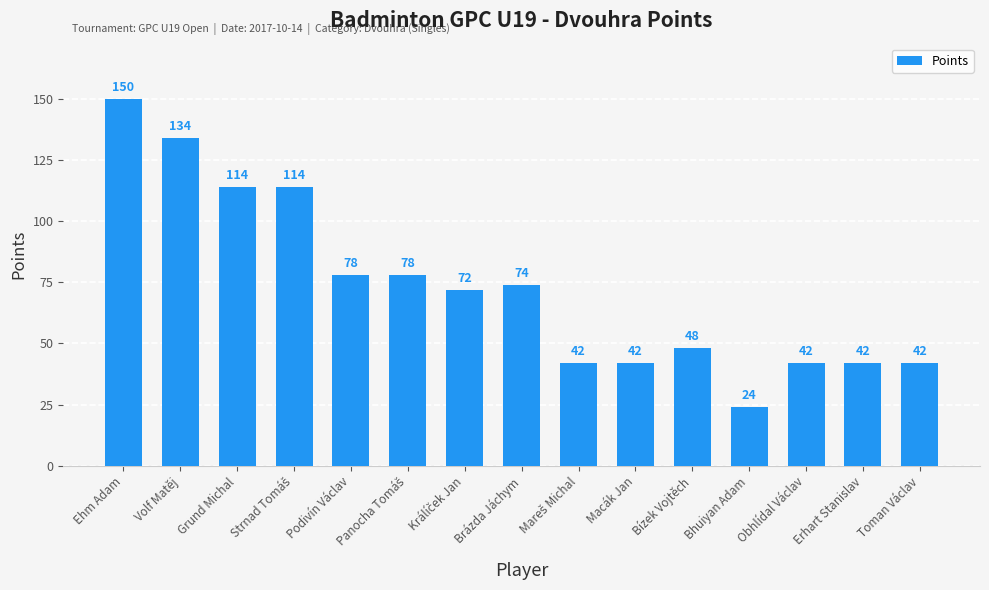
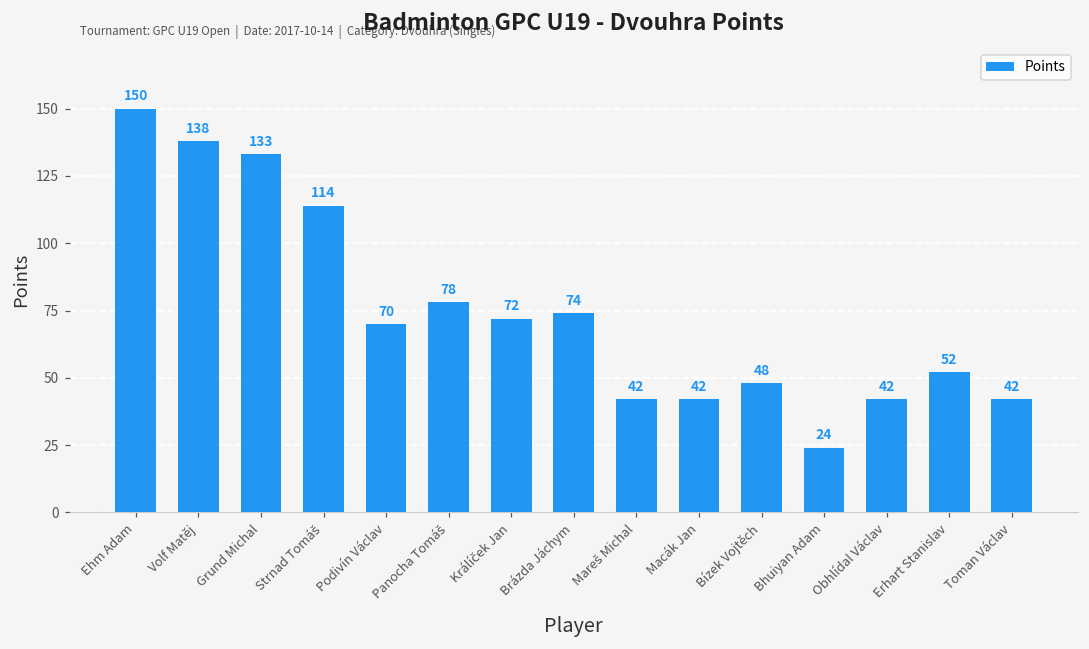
  {
    "Ehm Adam": 150,
-   "Volf Matěj": 134,
-   "Grund Michal": 114,
+   "Volf Matěj": 138,
+   "Grund Michal": 133,
    "Strnad Tomáš": 114,
-   "Podivín Václav": 78,
+   "Podivín Václav": 70,
    "Panocha Tomáš": 78,
    "Králíček Jan": 72,
    "Brázda Jáchym": 74,
    "Mareš Michal": 42,
    "Macák Jan": 42,
    "Bízek Vojtěch": 48,
    "Bhuiyan Adam": 24,
    "Obhlídal Václav": 42,
-   "Erhart Stanislav": 42,
+   "Erhart Stanislav": 52,
    "Toman Václav": 42
  }
